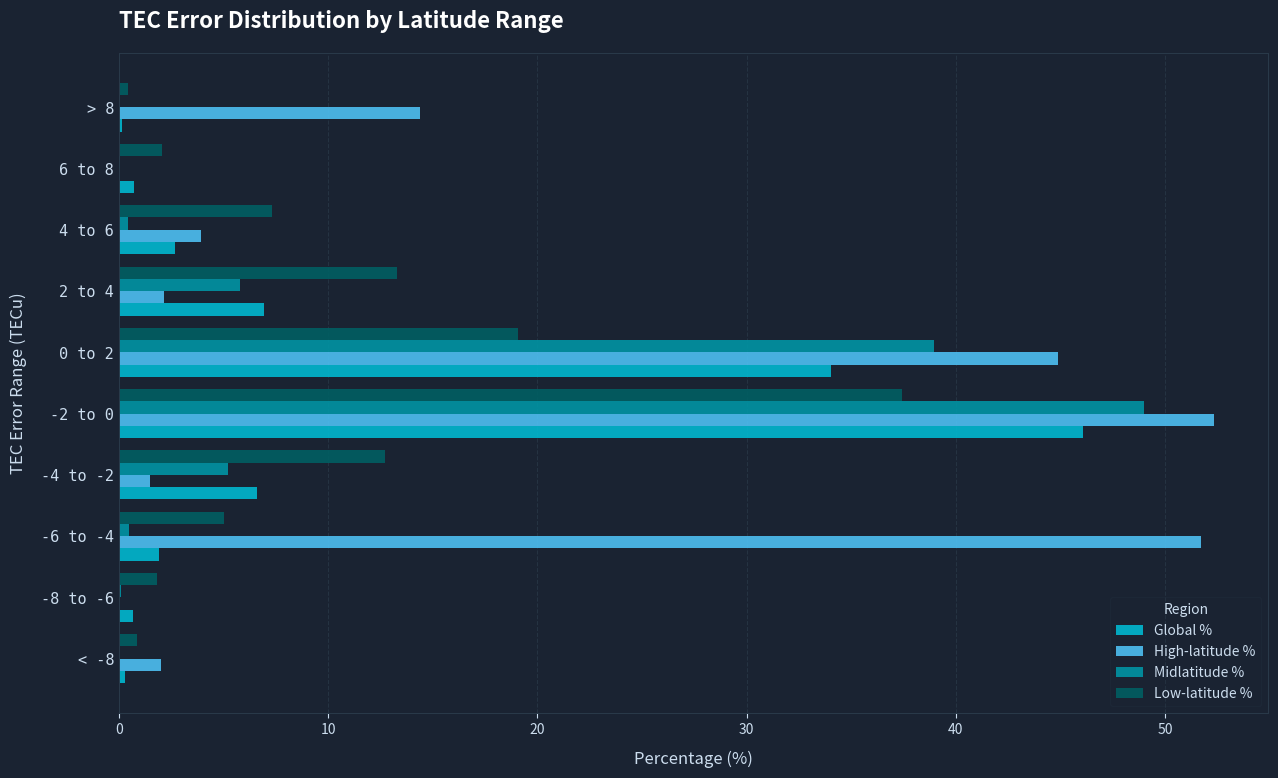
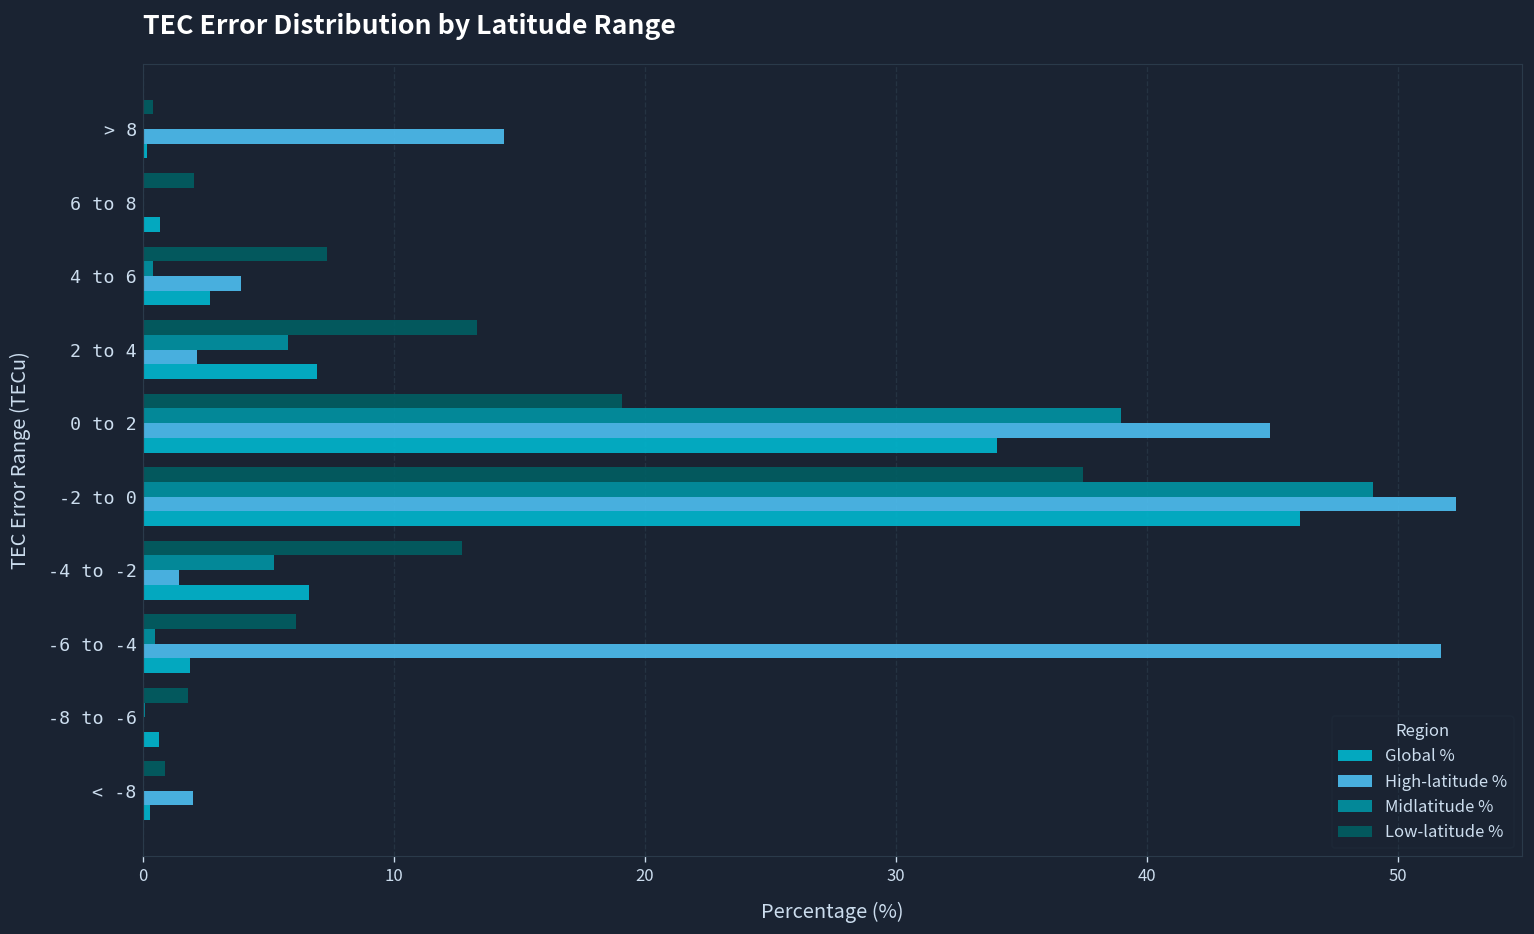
  {
    "High-latitude %": {
      "> 8": 14.4,
      "6 to 8": 0.0,
      "4 to 6": 3.9,
      "2 to 4": 2.2,
      "0 to 2": 44.9,
      "-2 to 0": 52.3,
      "-4 to -2": 1.5,
      "-6 to -4": 51.7,
      "-8 to -6": 0.0,
      "< -8": 2.0
    },
    "Low-latitude %": {
      "> 8": 0.4,
      "6 to 8": 2.0,
      "4 to 6": 7.3,
      "2 to 4": 13.3,
      "0 to 2": 19.1,
      "-2 to 0": 37.5,
      "-4 to -2": 12.7,
-     "-6 to -4": 5.0,
+     "-6 to -4": 6.1,
      "-8 to -6": 1.8,
      "< -8": 0.9
    }
  }
